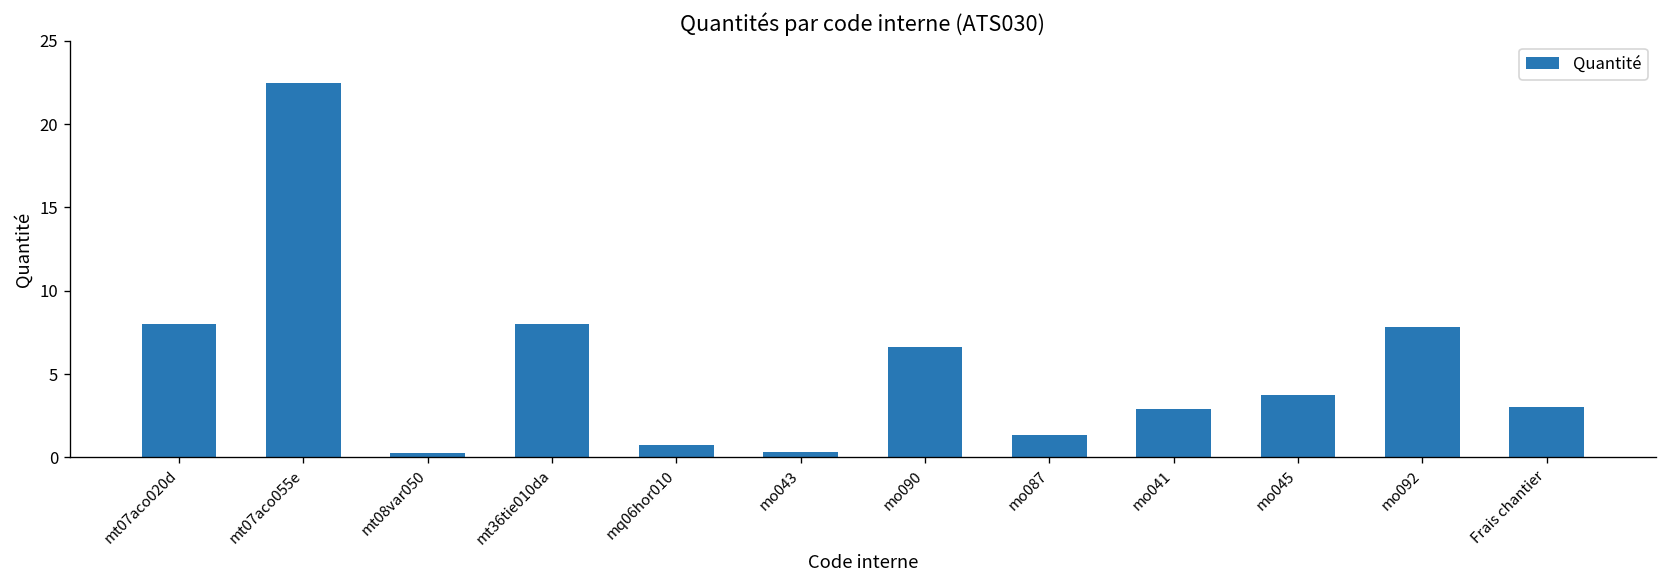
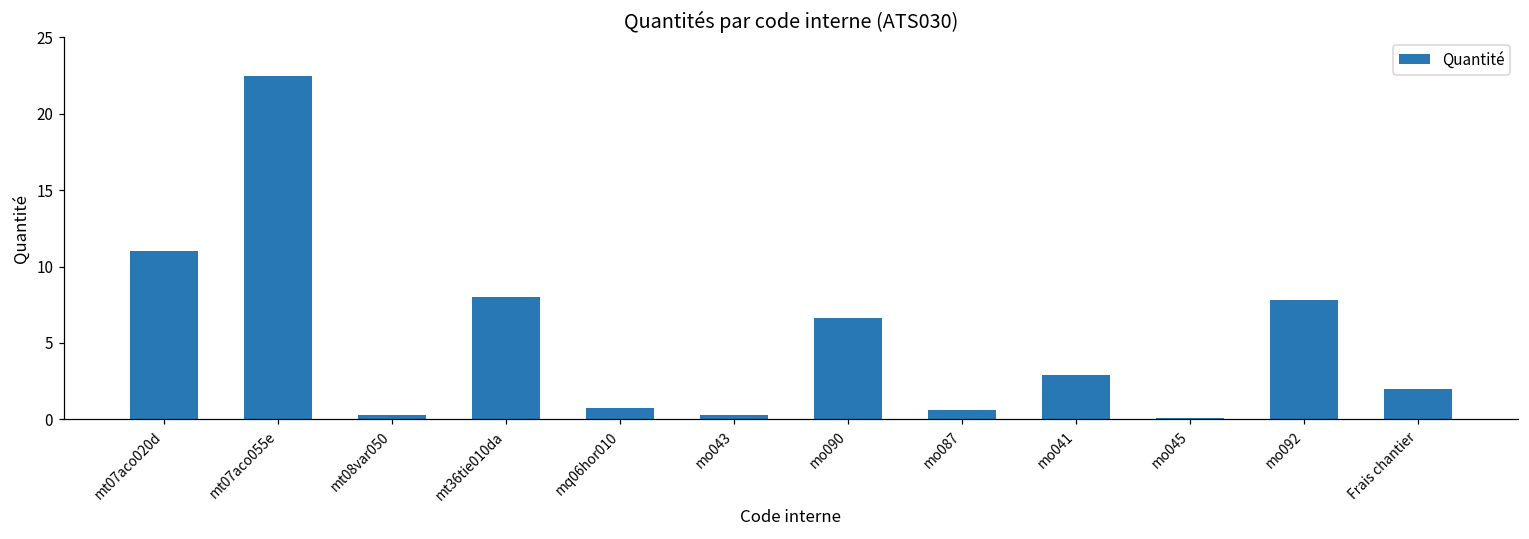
  {
-   "mt07aco020d": 8,
+   "mt07aco020d": 11,
    "mt07aco055e": 22.4,
    "mt08var050": 0.3,
    "mt36tie010da": 8.0,
    "mq06hor010": 0.7,
    "mo043": 0.3,
    "mo090": 6.6,
-   "mo087": 1.3,
+   "mo087": 0.6,
    "mo041": 2.9,
-   "mo045": 3.8,
+   "mo045": 0.1,
    "mo092": 7.8,
-   "Frais chantier": 3
+   "Frais chantier": 2
  }
